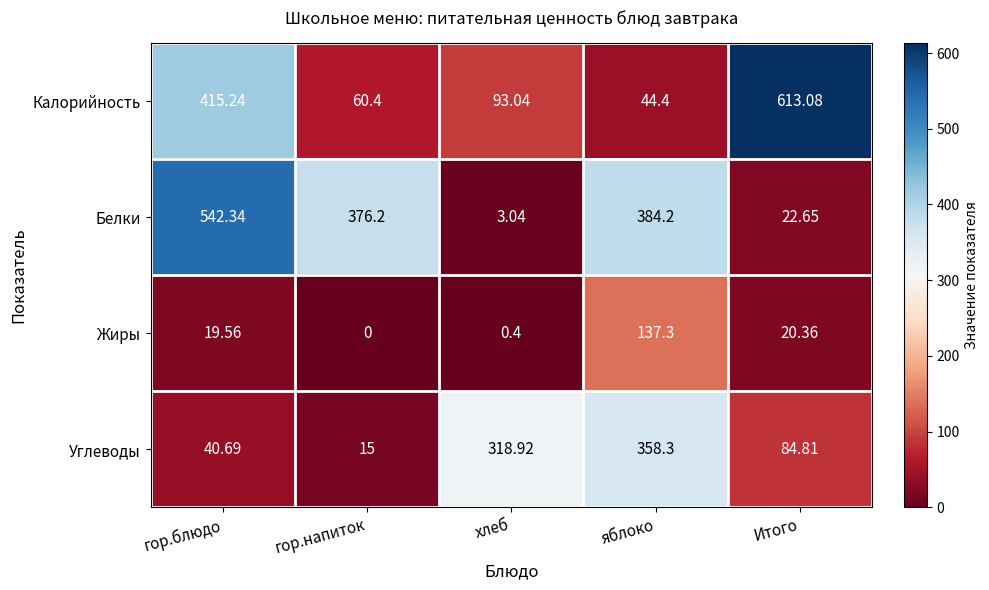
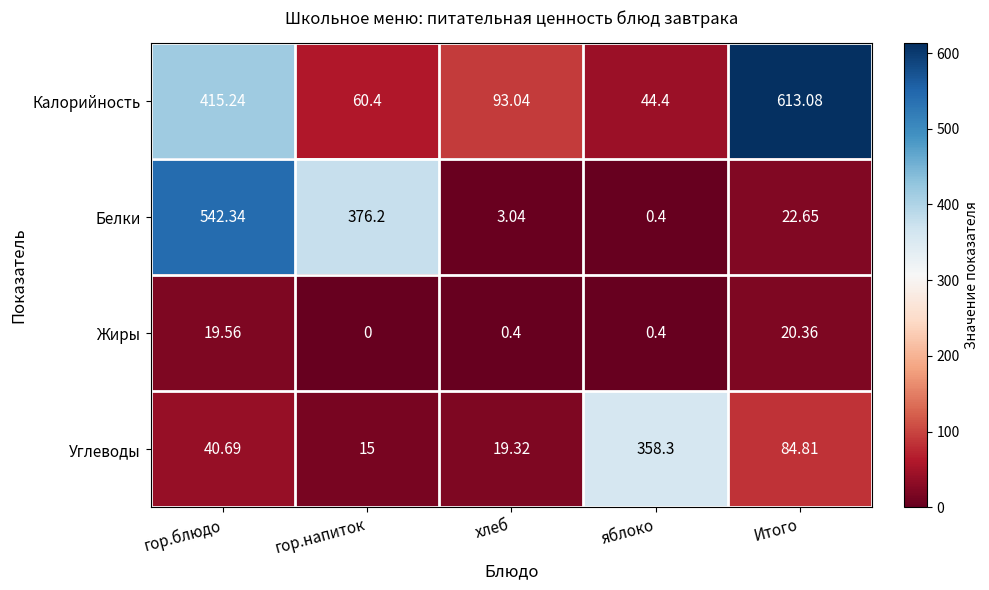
  {
    "Калорийность": {
      "гор.блюдо": 415.24,
      "гор.напиток": 60.4,
      "хлеб": 93.04,
      "яблоко": 44.4,
      "Итого": 613.08
    },
    "Белки": {
      "гор.блюдо": 542.34,
      "гор.напиток": 376.2,
      "хлеб": 3.04,
-     "яблоко": 384.2,
+     "яблоко": 0.4,
      "Итого": 22.65
    },
    "Жиры": {
      "гор.блюдо": 19.56,
      "гор.напиток": 0,
      "хлеб": 0.4,
-     "яблоко": 137.3,
+     "яблоко": 0.4,
      "Итого": 20.36
    },
    "Углеводы": {
      "гор.блюдо": 40.69,
      "гор.напиток": 15,
-     "хлеб": 318.92,
+     "хлеб": 19.32,
      "яблоко": 358.3,
      "Итого": 84.81
    }
  }
